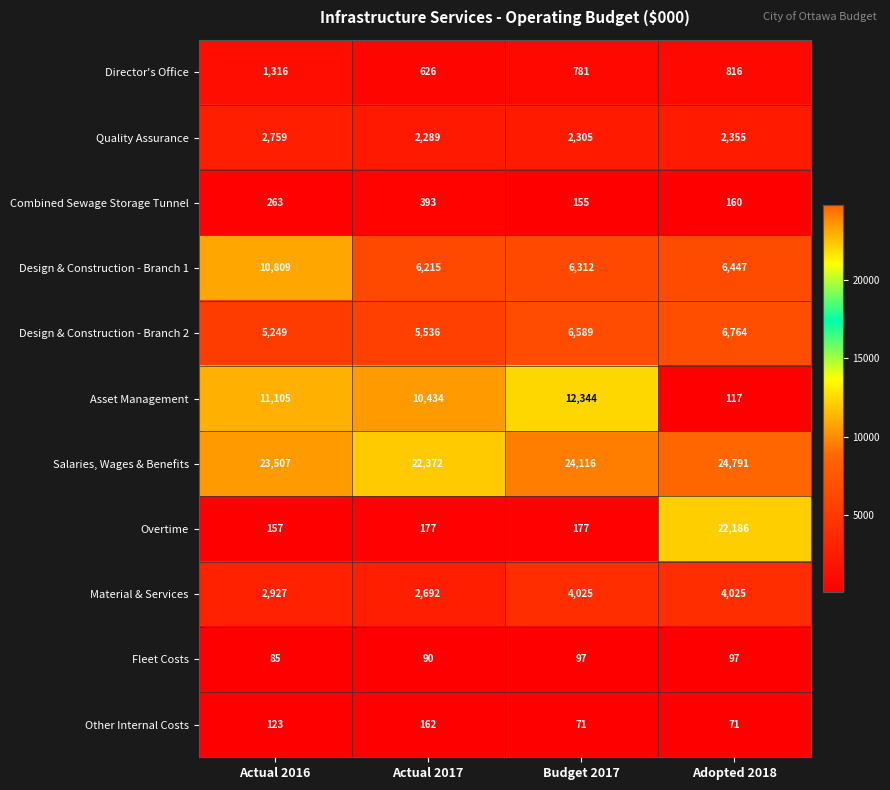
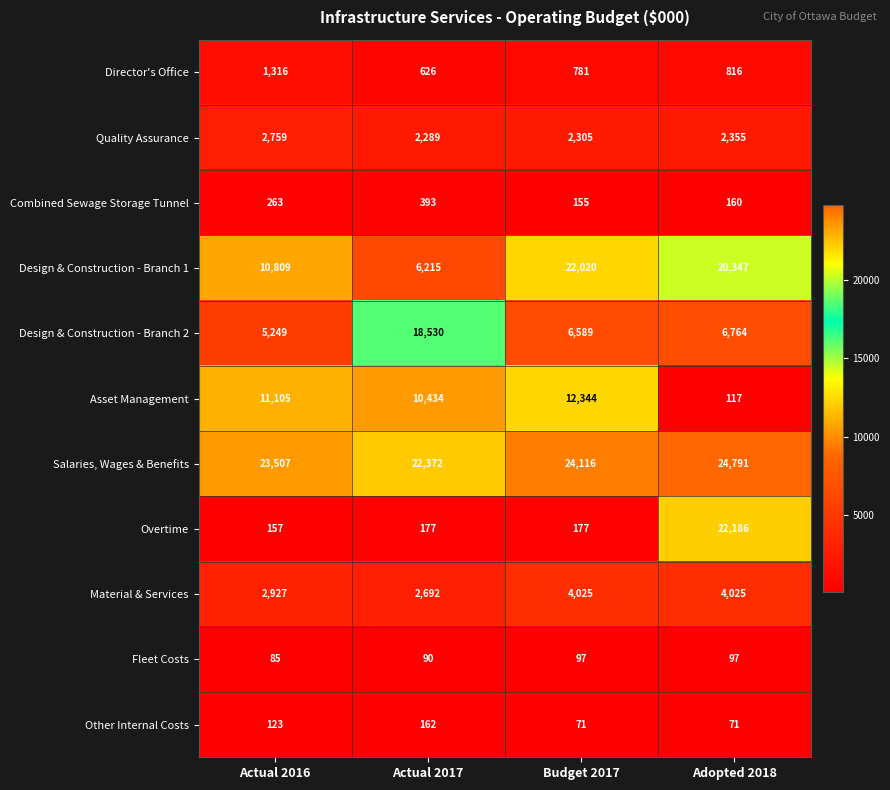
  {
    "Director's Office": {
      "Actual 2016": "1,316",
      "Actual 2017": "626",
      "Budget 2017": "781",
      "Adopted 2018": "816"
    },
    "Quality Assurance": {
      "Actual 2016": "2,759",
      "Actual 2017": "2,289",
      "Budget 2017": "2,305",
      "Adopted 2018": "2,355"
    },
    "Combined Sewage Storage Tunnel": {
      "Actual 2016": "263",
      "Actual 2017": "393",
      "Budget 2017": "155",
      "Adopted 2018": "160"
    },
    "Design & Construction - Branch 1": {
      "Actual 2016": "10,809",
      "Actual 2017": "6,215",
-     "Budget 2017": "6,312",
-     "Adopted 2018": "6,447"
+     "Budget 2017": "22,020",
+     "Adopted 2018": "20,347"
    },
    "Design & Construction - Branch 2": {
      "Actual 2016": "5,249",
-     "Actual 2017": "5,536",
+     "Actual 2017": "18,530",
      "Budget 2017": "6,589",
      "Adopted 2018": "6,764"
    },
    "Asset Management": {
      "Actual 2016": "11,105",
      "Actual 2017": "10,434",
      "Budget 2017": "12,344",
      "Adopted 2018": "117"
    },
    "Salaries, Wages & Benefits": {
      "Actual 2016": "23,507",
      "Actual 2017": "22,372",
      "Budget 2017": "24,116",
      "Adopted 2018": "24,791"
    },
    "Overtime": {
      "Actual 2016": "157",
      "Actual 2017": "177",
      "Budget 2017": "177",
      "Adopted 2018": "22,186"
    },
    "Material & Services": {
      "Actual 2016": "2,927",
      "Actual 2017": "2,692",
      "Budget 2017": "4,025",
      "Adopted 2018": "4,025"
    },
    "Fleet Costs": {
      "Actual 2016": "85",
      "Actual 2017": "90",
      "Budget 2017": "97",
      "Adopted 2018": "97"
    },
    "Other Internal Costs": {
      "Actual 2016": "123",
      "Actual 2017": "162",
      "Budget 2017": "71",
      "Adopted 2018": "71"
    }
  }
